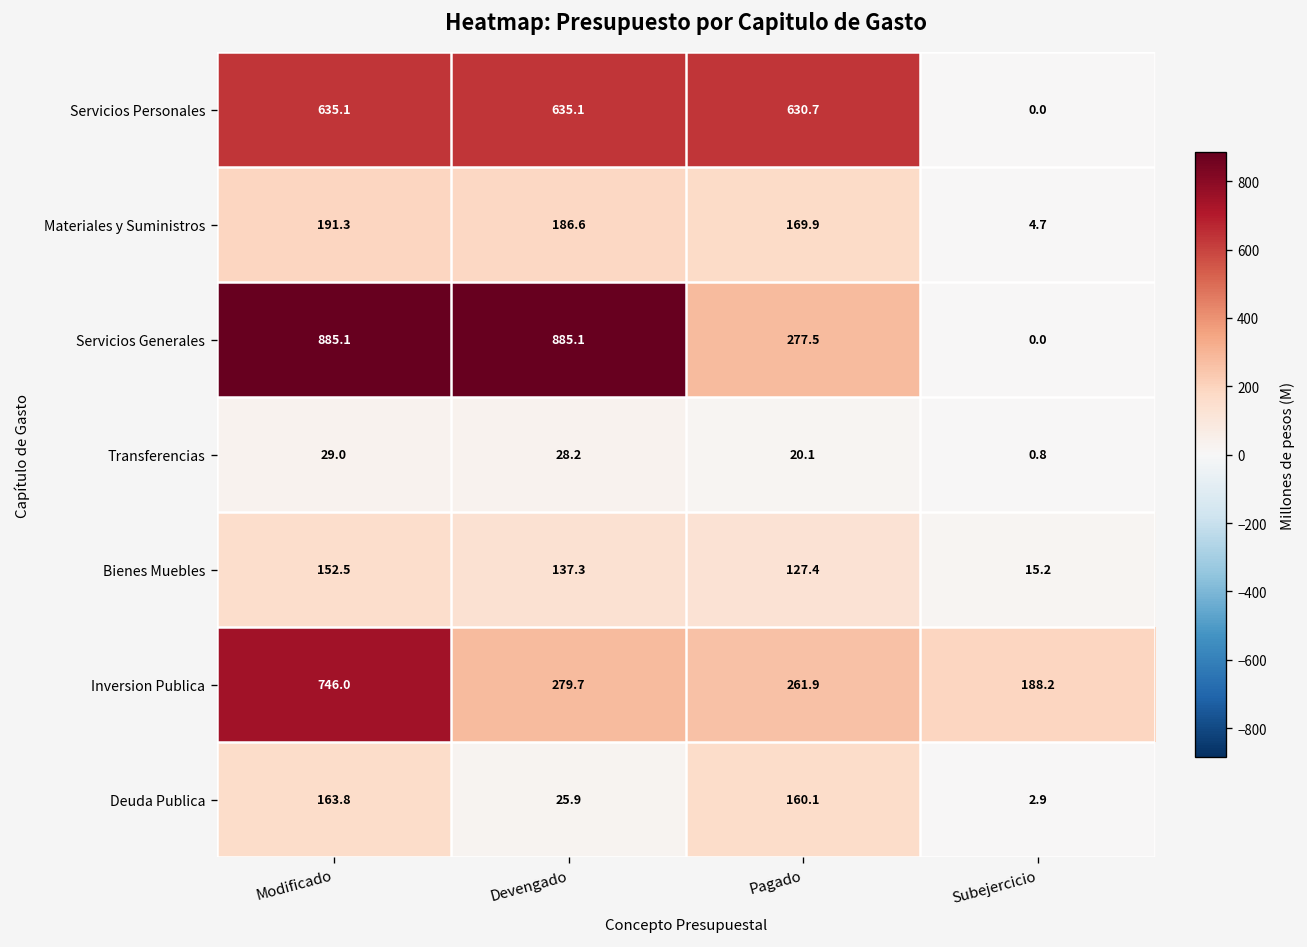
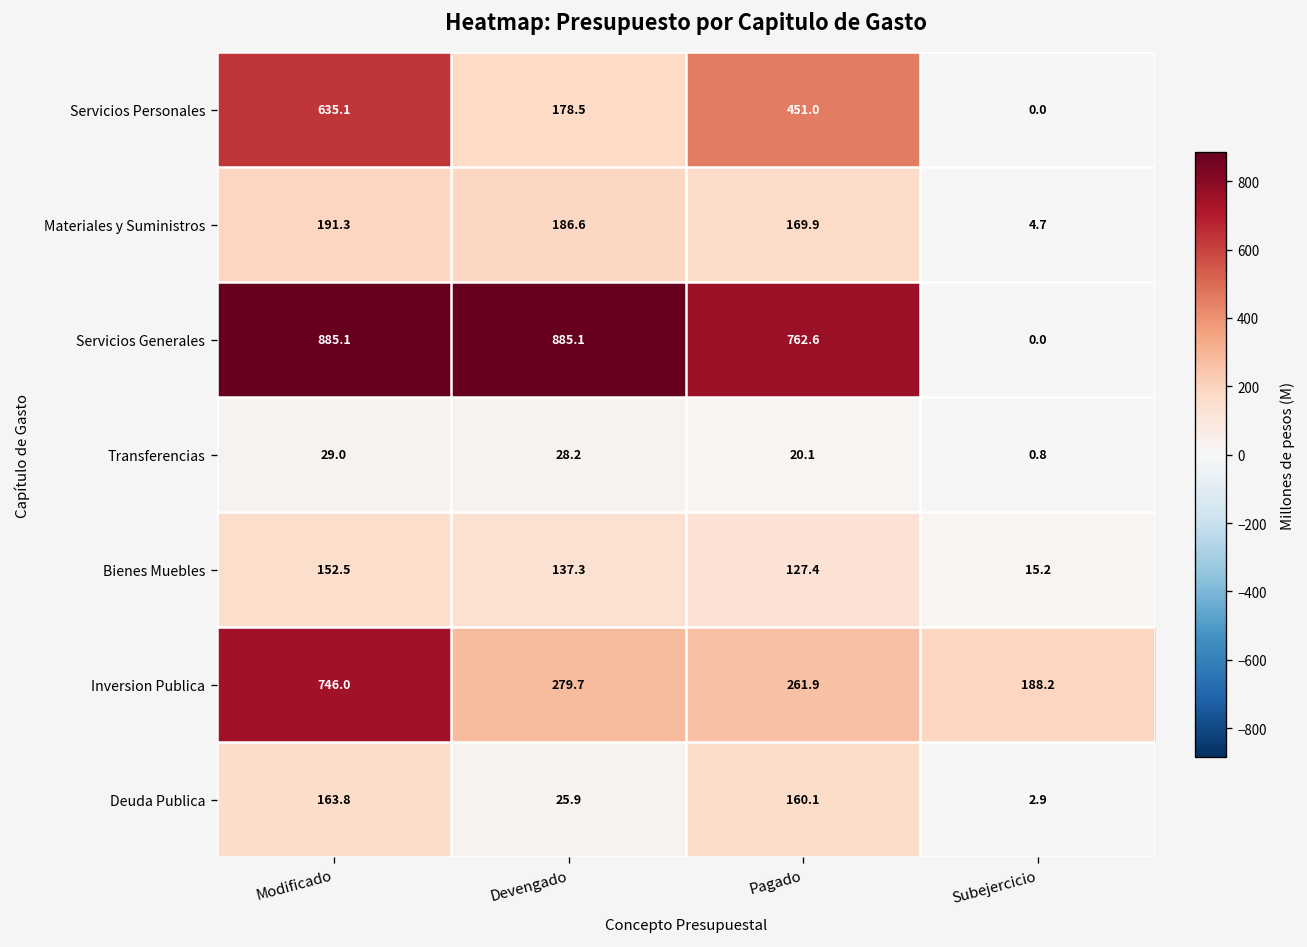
  {
    "Servicios Personales": {
      "Modificado": 635.1,
-     "Devengado": 635.1,
-     "Pagado": 630.7,
+     "Devengado": 178.5,
+     "Pagado": 451.0,
      "Subejercicio": 0.0
    },
    "Materiales y Suministros": {
      "Modificado": 191.3,
      "Devengado": 186.6,
      "Pagado": 169.9,
      "Subejercicio": 4.7
    },
    "Servicios Generales": {
      "Modificado": 885.1,
      "Devengado": 885.1,
-     "Pagado": 277.5,
+     "Pagado": 762.6,
      "Subejercicio": 0.0
    },
    "Transferencias": {
      "Modificado": 29.0,
      "Devengado": 28.2,
      "Pagado": 20.1,
      "Subejercicio": 0.8
    },
    "Bienes Muebles": {
      "Modificado": 152.5,
      "Devengado": 137.3,
      "Pagado": 127.4,
      "Subejercicio": 15.2
    },
    "Inversion Publica": {
      "Modificado": 746.0,
      "Devengado": 279.7,
      "Pagado": 261.9,
      "Subejercicio": 188.2
    },
    "Deuda Publica": {
      "Modificado": 163.8,
      "Devengado": 25.9,
      "Pagado": 160.1,
      "Subejercicio": 2.9
    }
  }
